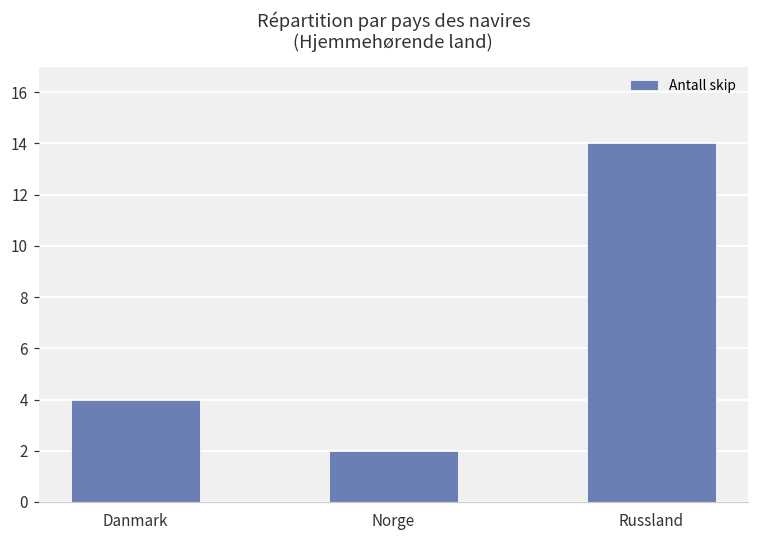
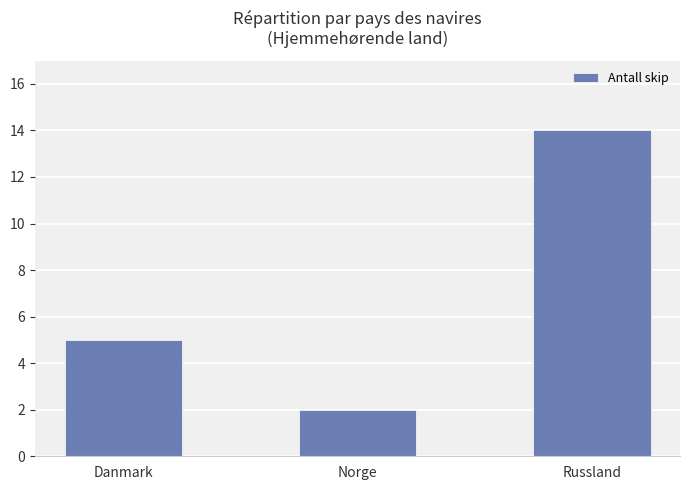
  {
-   "Danmark": 4,
+   "Danmark": 5,
    "Norge": 2,
    "Russland": 14
  }
